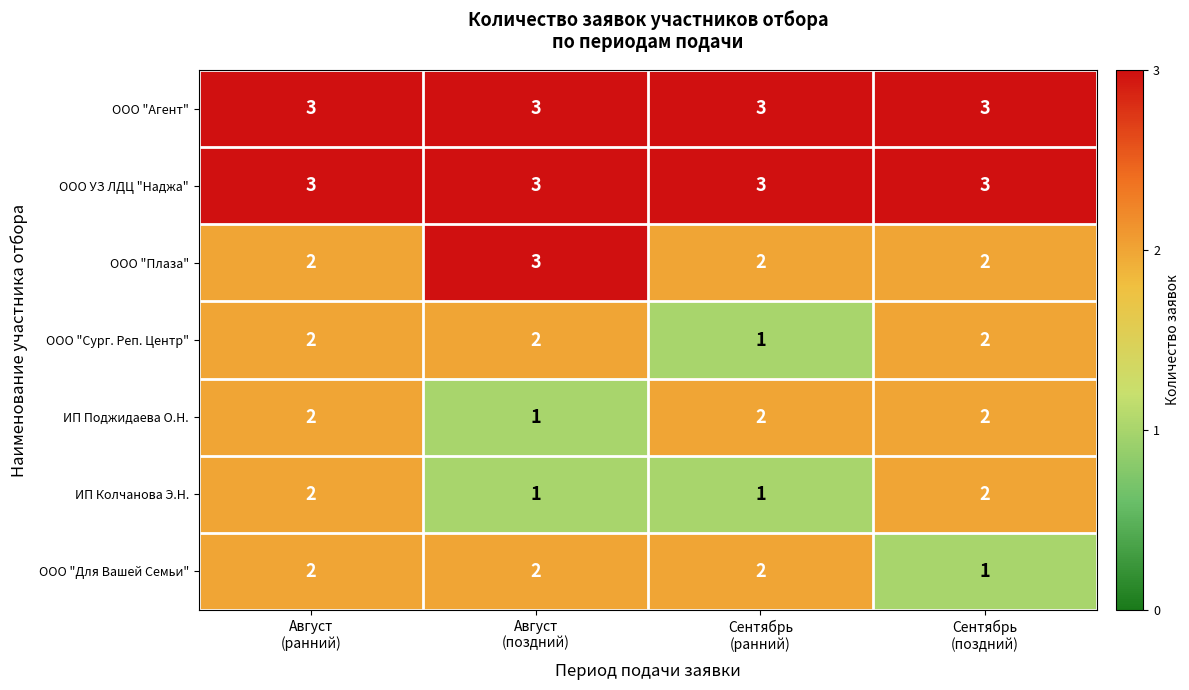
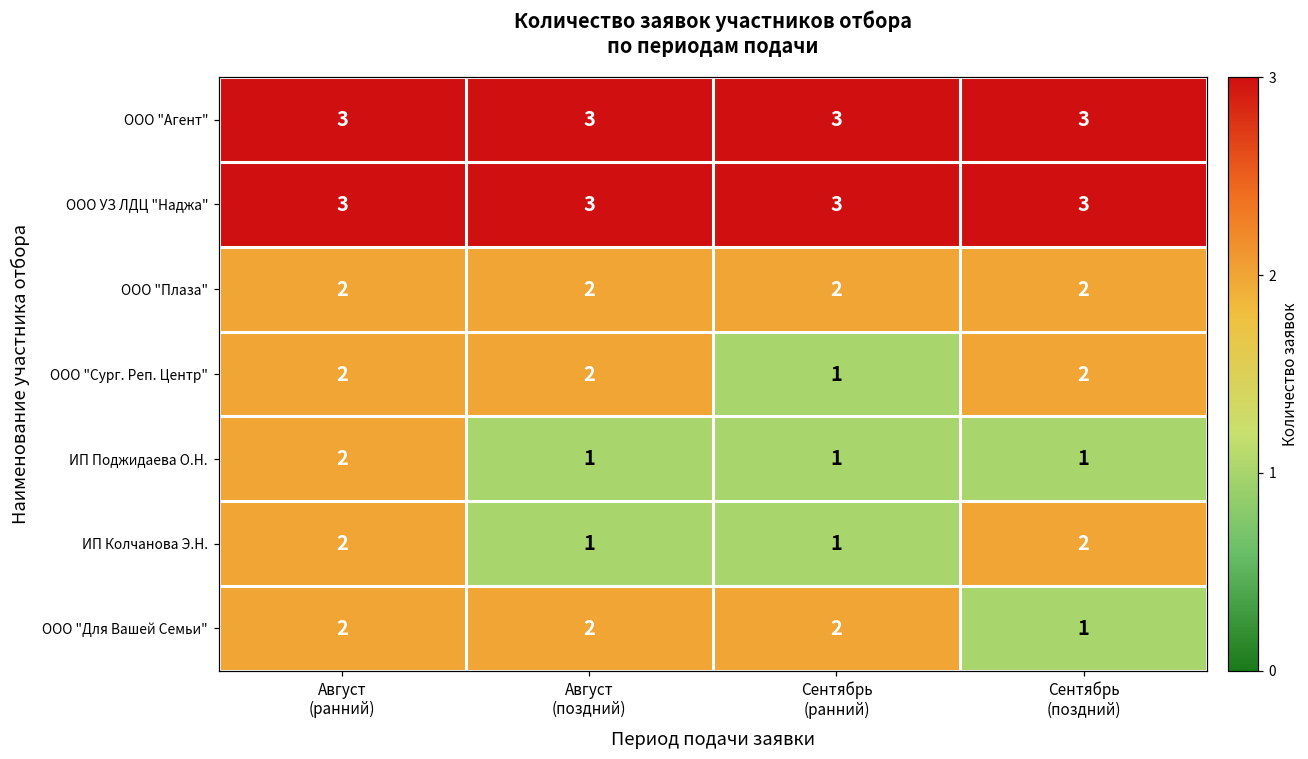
  {
    "ООО \"Агент\"": {
      "Август (ранний)": 3,
      "Август (поздний)": 3,
      "Сентябрь (ранний)": 3,
      "Сентябрь (поздний)": 3
    },
    "ООО УЗ ЛДЦ \"Наджа\"": {
      "Август (ранний)": 3,
      "Август (поздний)": 3,
      "Сентябрь (ранний)": 3,
      "Сентябрь (поздний)": 3
    },
    "ООО \"Плаза\"": {
      "Август (ранний)": 2,
-     "Август (поздний)": 3,
+     "Август (поздний)": 2,
      "Сентябрь (ранний)": 2,
      "Сентябрь (поздний)": 2
    },
    "ООО \"Сург. Реп. Центр\"": {
      "Август (ранний)": 2,
      "Август (поздний)": 2,
      "Сентябрь (ранний)": 1,
      "Сентябрь (поздний)": 2
    },
    "ИП Поджидаева О.Н.": {
      "Август (ранний)": 2,
      "Август (поздний)": 1,
-     "Сентябрь (ранний)": 2,
-     "Сентябрь (поздний)": 2
+     "Сентябрь (ранний)": 1,
+     "Сентябрь (поздний)": 1
    },
    "ИП Колчанова Э.Н.": {
      "Август (ранний)": 2,
      "Август (поздний)": 1,
      "Сентябрь (ранний)": 1,
      "Сентябрь (поздний)": 2
    },
    "ООО \"Для Вашей Семьи\"": {
      "Август (ранний)": 2,
      "Август (поздний)": 2,
      "Сентябрь (ранний)": 2,
      "Сентябрь (поздний)": 1
    }
  }
